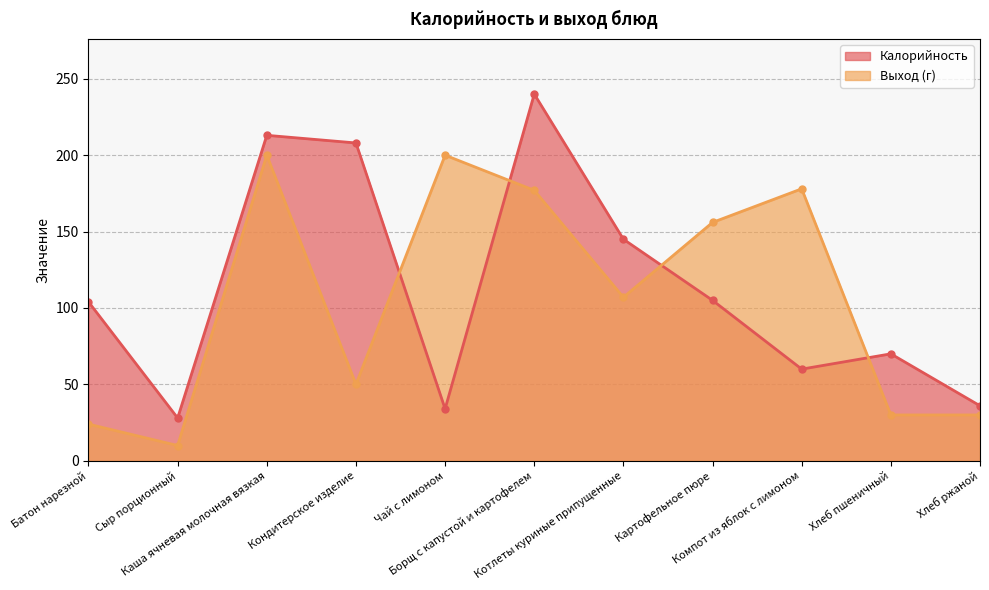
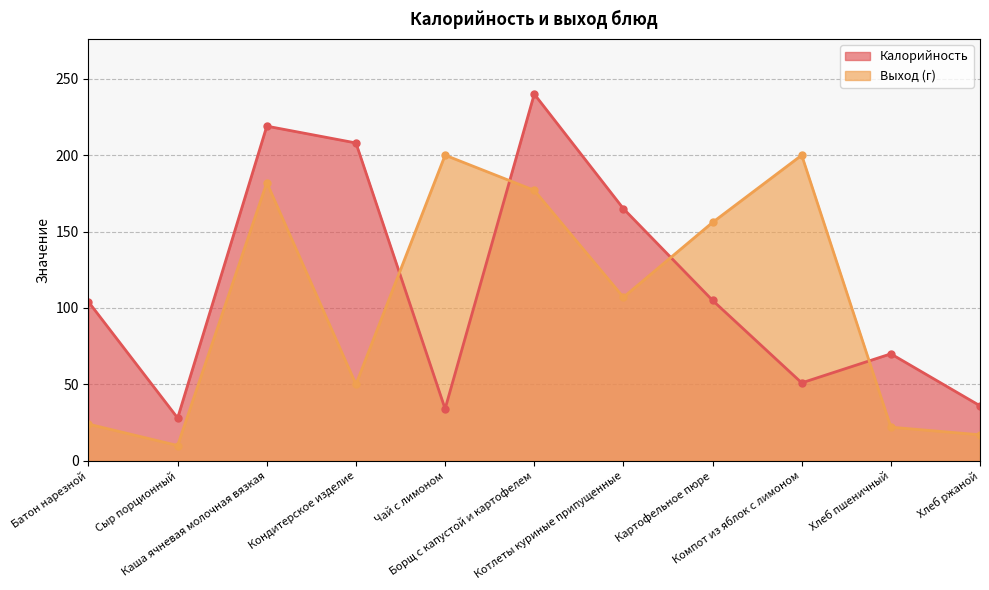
  {
    "Калорийность": {
      "Батон нарезной": 104,
      "Сыр порционный": 28,
-     "Каша ячневая молочная вязкая": 213,
+     "Каша ячневая молочная вязкая": 219,
      "Кондитерское изделие": 208,
      "Чай с лимоном": 34,
      "Борщ с капустой и картофелем": 240,
-     "Котлеты куриные припущенные": 145,
+     "Котлеты куриные припущенные": 165,
      "Картофельное пюре": 105,
-     "Компот из яблок с лимоном": 60,
+     "Компот из яблок с лимоном": 51,
      "Хлеб пшеничный": 70,
      "Хлеб ржаной": 36
    },
    "Выход (г)": {
      "Батон нарезной": 24,
      "Сыр порционный": 10,
-     "Каша ячневая молочная вязкая": 200,
+     "Каша ячневая молочная вязкая": 182,
      "Кондитерское изделие": 50,
      "Чай с лимоном": 200,
      "Борщ с капустой и картофелем": 177,
      "Котлеты куриные припущенные": 107,
      "Картофельное пюре": 156,
-     "Компот из яблок с лимоном": 178,
-     "Хлеб пшеничный": 30,
-     "Хлеб ржаной": 30
+     "Компот из яблок с лимоном": 200,
+     "Хлеб пшеничный": 22,
+     "Хлеб ржаной": 17
    }
  }
